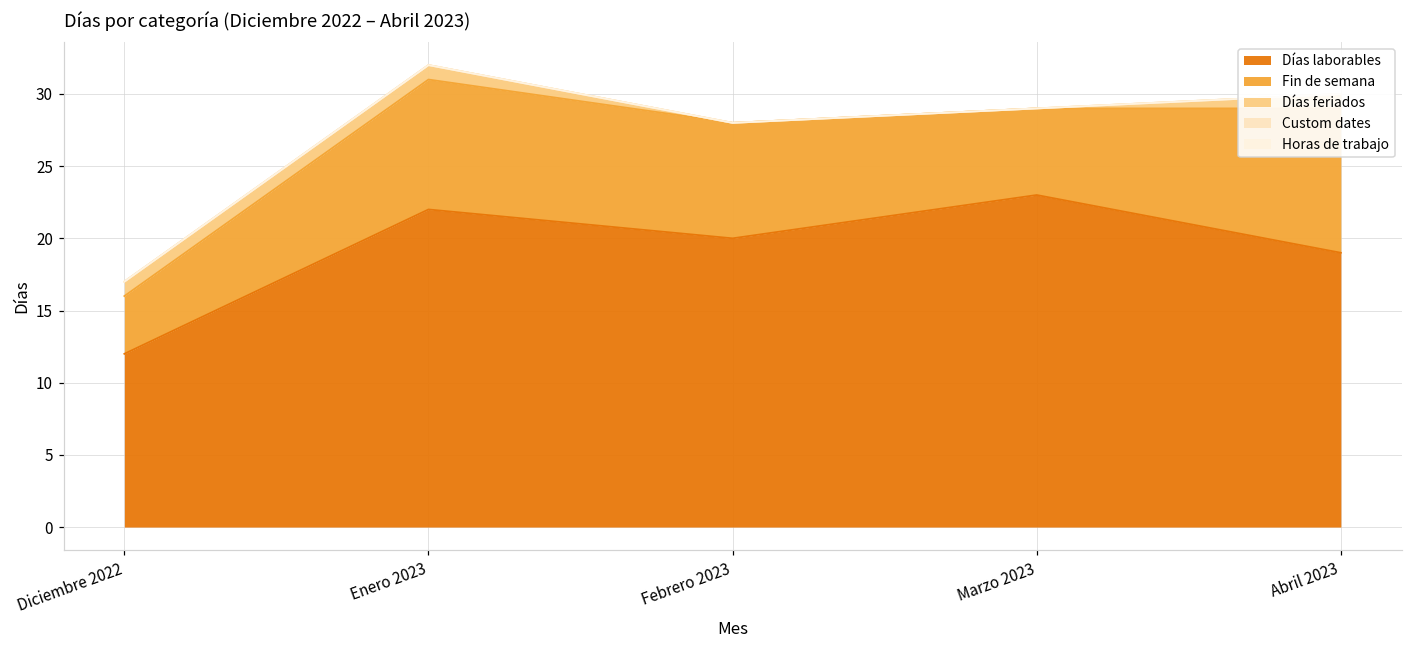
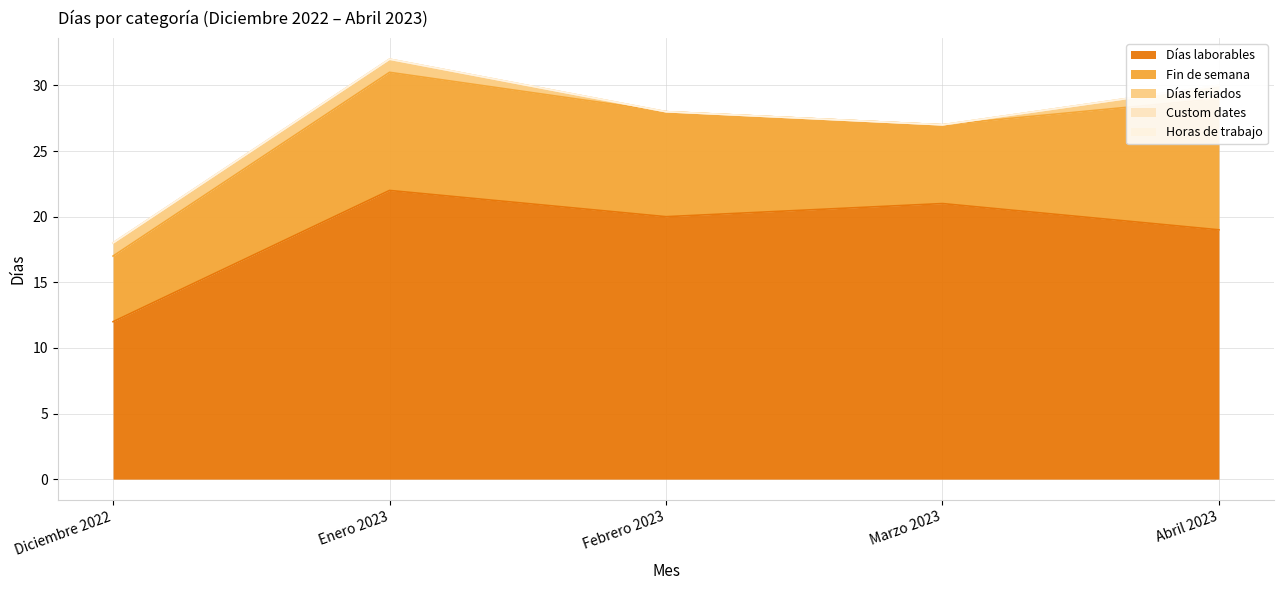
  {
    "Días laborables": {
      "Diciembre 2022": 12,
      "Enero 2023": 22,
      "Febrero 2023": 20,
-     "Marzo 2023": 23,
+     "Marzo 2023": 21,
      "Abril 2023": 19
    },
    "Fin de semana": {
-     "Diciembre 2022": 4,
+     "Diciembre 2022": 5,
      "Enero 2023": 9
    }
  }
